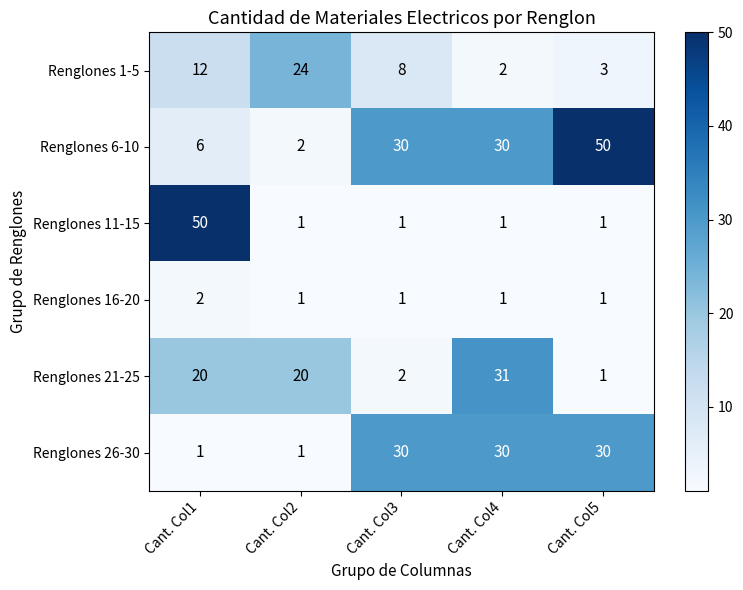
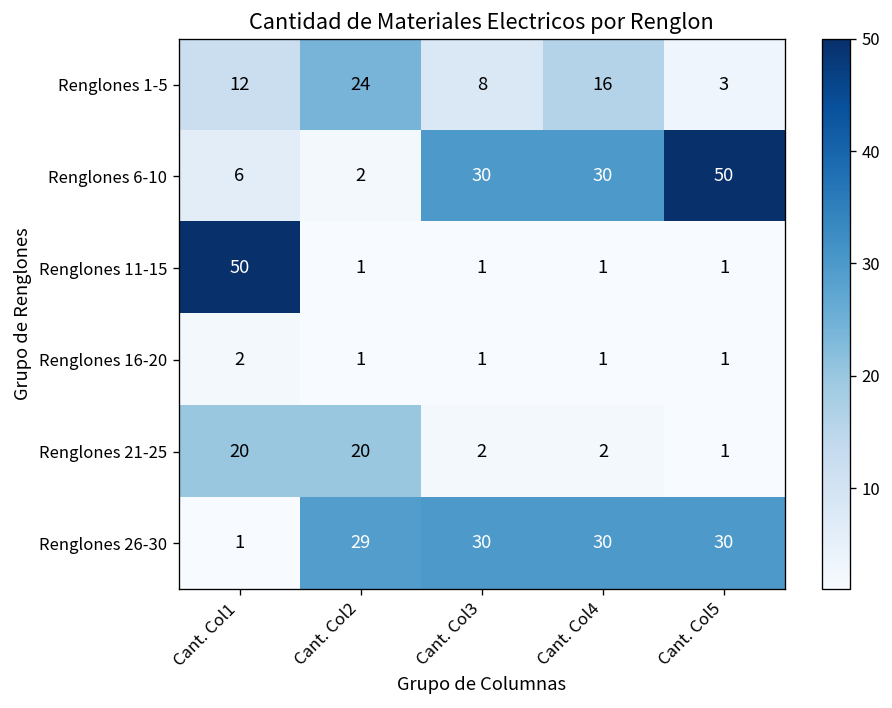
  {
    "Renglones 1-5": {
      "Cant. Col1": 12,
      "Cant. Col2": 24,
      "Cant. Col3": 8,
-     "Cant. Col4": 2,
+     "Cant. Col4": 16,
      "Cant. Col5": 3
    },
    "Renglones 6-10": {
      "Cant. Col1": 6,
      "Cant. Col2": 2,
      "Cant. Col3": 30,
      "Cant. Col4": 30,
      "Cant. Col5": 50
    },
    "Renglones 11-15": {
      "Cant. Col1": 50,
      "Cant. Col2": 1,
      "Cant. Col3": 1,
      "Cant. Col4": 1,
      "Cant. Col5": 1
    },
    "Renglones 16-20": {
      "Cant. Col1": 2,
      "Cant. Col2": 1,
      "Cant. Col3": 1,
      "Cant. Col4": 1,
      "Cant. Col5": 1
    },
    "Renglones 21-25": {
      "Cant. Col1": 20,
      "Cant. Col2": 20,
      "Cant. Col3": 2,
-     "Cant. Col4": 31,
+     "Cant. Col4": 2,
      "Cant. Col5": 1
    },
    "Renglones 26-30": {
      "Cant. Col1": 1,
-     "Cant. Col2": 1,
+     "Cant. Col2": 29,
      "Cant. Col3": 30,
      "Cant. Col4": 30,
      "Cant. Col5": 30
    }
  }
